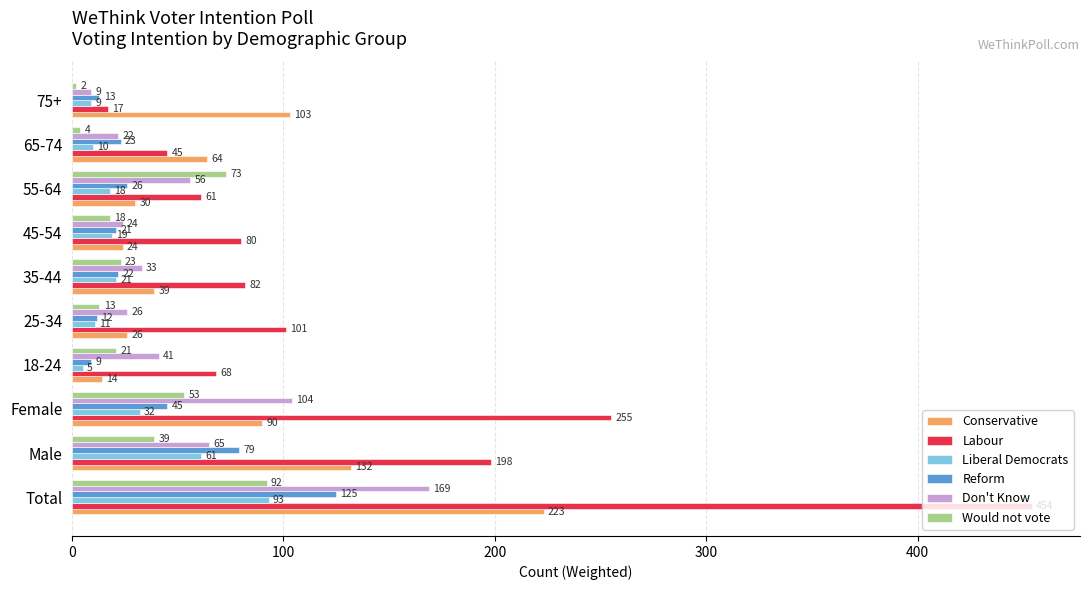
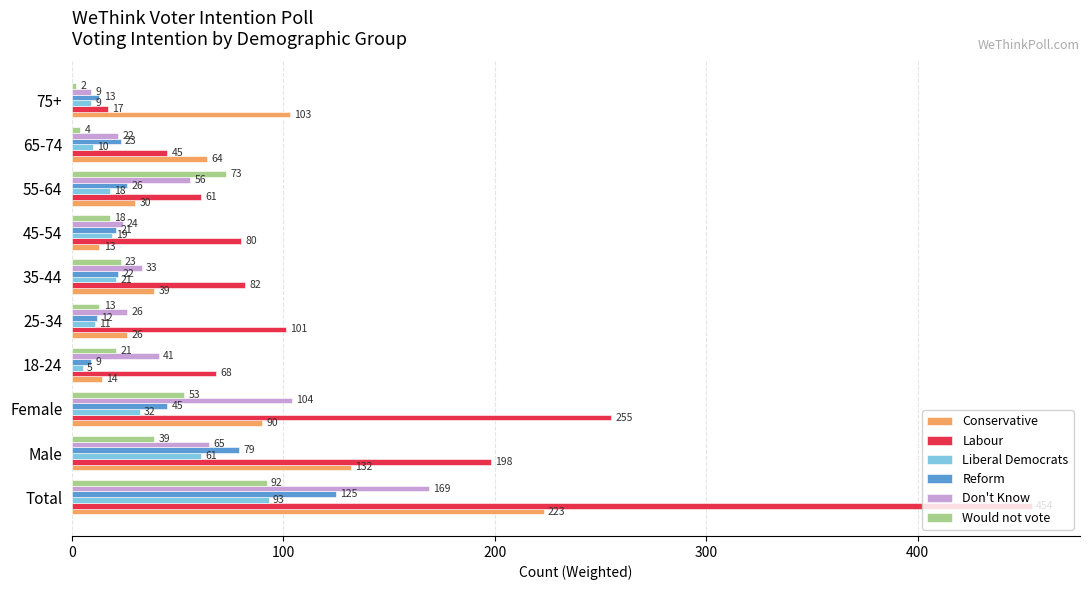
  {
    "Conservative": {
      "75+": 103,
      "65-74": 64,
      "55-64": 30,
-     "45-54": 24,
+     "45-54": 13,
      "35-44": 39,
      "25-34": 26,
      "18-24": 14,
      "Female": 90,
      "Male": 132,
      "Total": 223
    },
    "Labour": {
      "75+": 17,
      "65-74": 45,
      "55-64": 61,
      "45-54": 80,
      "35-44": 82,
      "25-34": 101,
      "18-24": 68,
      "Female": 255,
      "Male": 198
    },
    "Don't Know": {
      "75+": 9,
      "55-64": 56,
      "35-44": 33,
      "25-34": 26,
      "18-24": 41,
      "Female": 104,
      "Male": 65,
      "Total": 169
    },
    "Would not vote": {
      "75+": 2,
      "65-74": 4,
      "55-64": 73,
      "45-54": 18,
      "35-44": 23,
      "25-34": 13,
      "18-24": 21,
      "Female": 53,
      "Male": 39,
      "Total": 92
    }
  }
